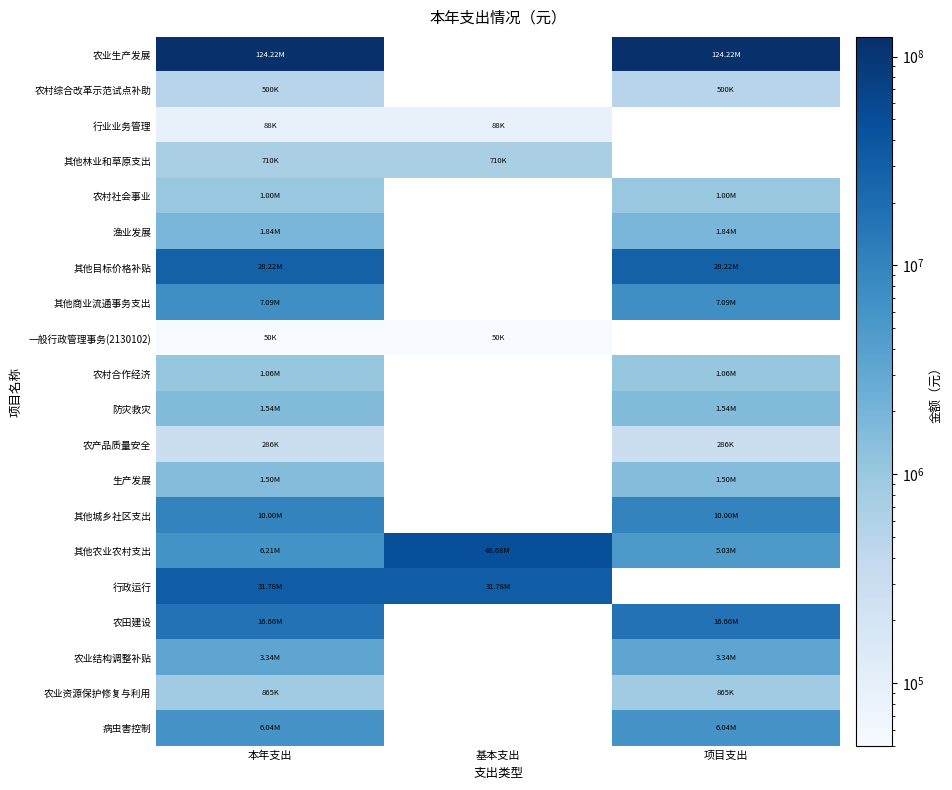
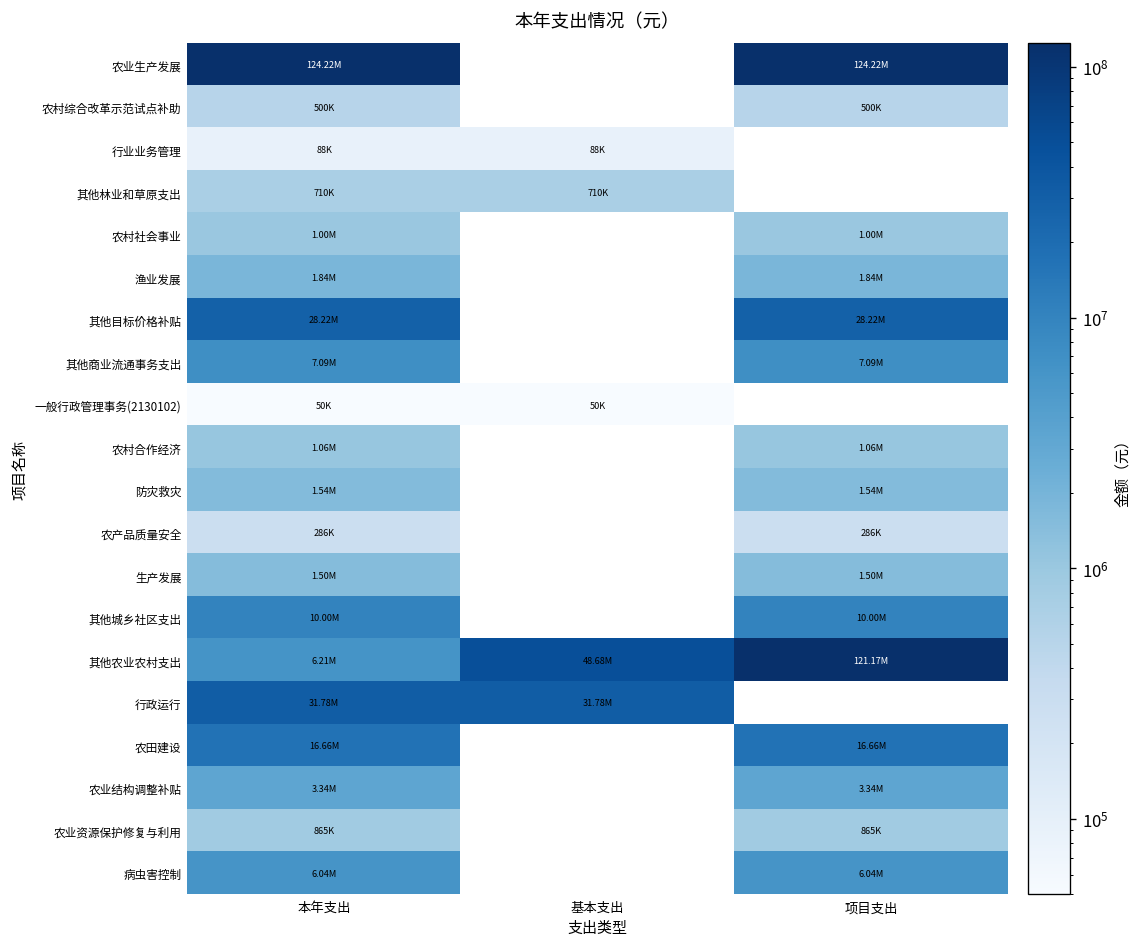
  {
    "农业生产发展": {
      "本年支出": "124.22M",
      "项目支出": "124.22M"
    },
    "农村综合改革示范试点补助": {
      "本年支出": "500K",
      "项目支出": "500K"
    },
    "行业业务管理": {
      "本年支出": "88K",
      "基本支出": "88K"
    },
    "其他林业和草原支出": {
      "本年支出": "710K",
      "基本支出": "710K"
    },
    "农村社会事业": {
      "本年支出": "1.00M",
      "项目支出": "1.00M"
    },
    "渔业发展": {
      "本年支出": "1.84M",
      "项目支出": "1.84M"
    },
    "其他目标价格补贴": {
      "本年支出": "28.22M",
      "项目支出": "28.22M"
    },
    "其他商业流通事务支出": {
      "本年支出": "7.09M",
      "项目支出": "7.09M"
    },
    "一般行政管理事务(2130102)": {
      "本年支出": "50K",
      "基本支出": "50K"
    },
    "农村合作经济": {
      "本年支出": "1.06M",
      "项目支出": "1.06M"
    },
    "防灾救灾": {
      "本年支出": "1.54M",
      "项目支出": "1.54M"
    },
    "农产品质量安全": {
      "本年支出": "286K",
      "项目支出": "286K"
    },
    "生产发展": {
      "本年支出": "1.50M",
      "项目支出": "1.50M"
    },
    "其他城乡社区支出": {
      "本年支出": "10.00M",
      "项目支出": "10.00M"
    },
    "其他农业农村支出": {
      "本年支出": "6.21M",
      "基本支出": "48.68M",
-     "项目支出": "5.03M"
+     "项目支出": "121.17M"
    },
    "行政运行": {
      "本年支出": "31.78M",
      "基本支出": "31.78M"
    },
    "农田建设": {
      "本年支出": "16.66M",
      "项目支出": "16.66M"
    },
    "农业结构调整补贴": {
      "本年支出": "3.34M",
      "项目支出": "3.34M"
    },
    "农业资源保护修复与利用": {
      "本年支出": "865K",
      "项目支出": "865K"
    },
    "病虫害控制": {
      "本年支出": "6.04M",
      "项目支出": "6.04M"
    }
  }
